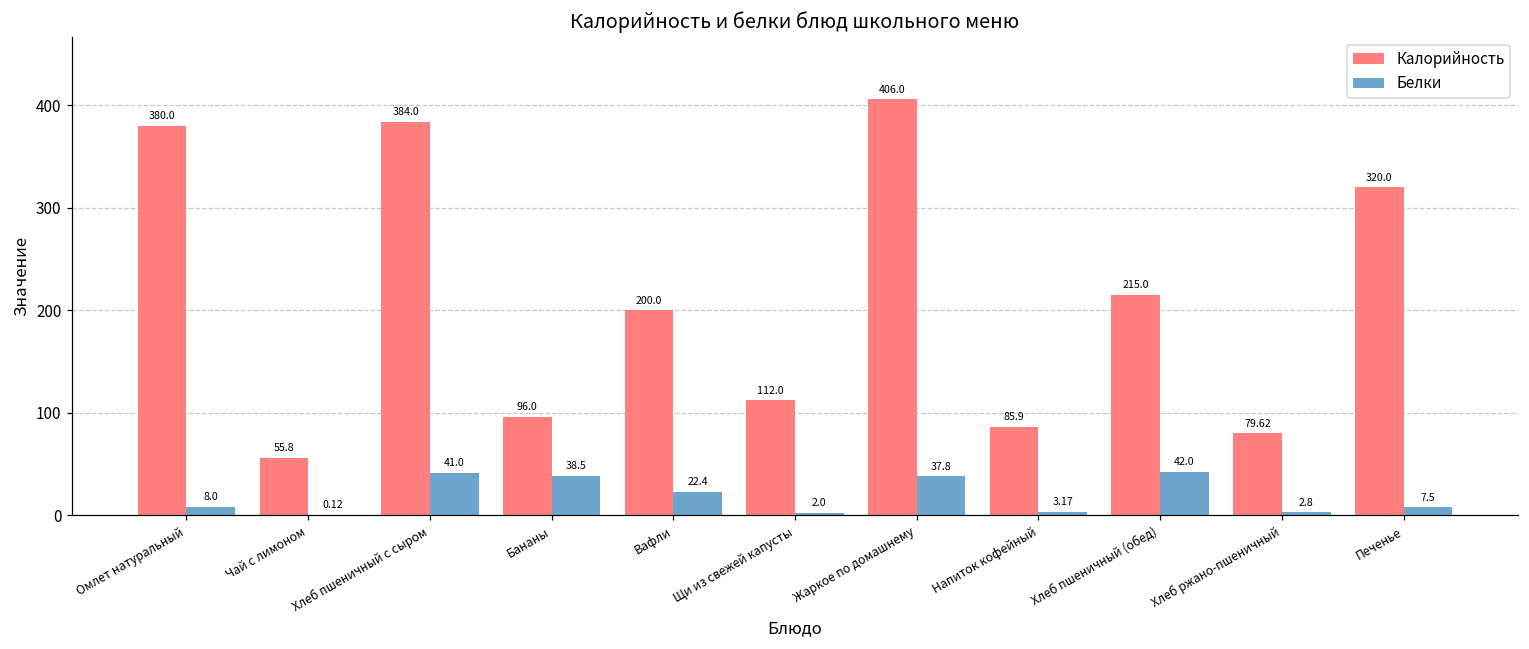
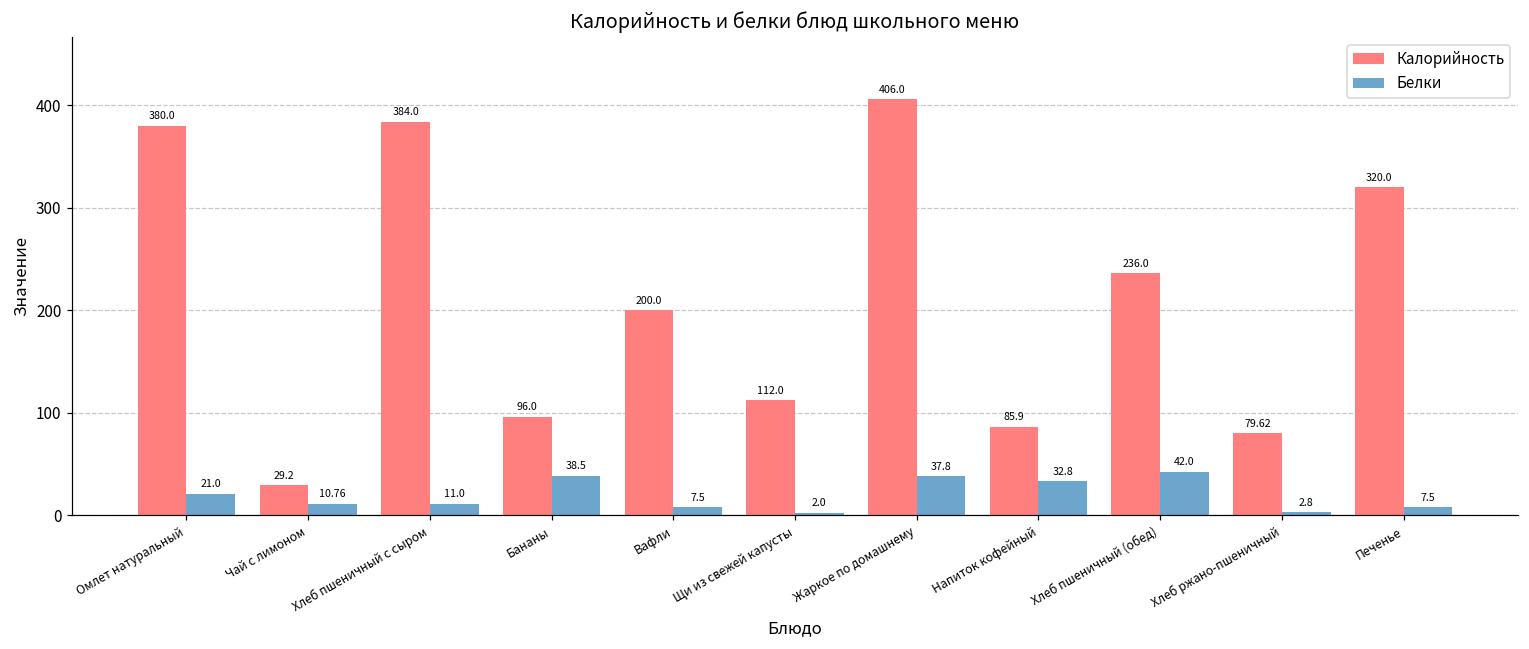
  {
    "Калорийность": {
      "Омлет натуральный": 380.0,
-     "Чай с лимоном": 55.8,
+     "Чай с лимоном": 29.2,
      "Хлеб пшеничный с сыром": 384.0,
      "Бананы": 96.0,
      "Вафли": 200.0,
      "Щи из свежей капусты": 112.0,
      "Жаркое по домашнему": 406.0,
      "Напиток кофейный": 85.9,
-     "Хлеб пшеничный (обед)": 215.0,
+     "Хлеб пшеничный (обед)": 236.0,
      "Хлеб ржано-пшеничный": 79.62,
      "Печенье": 320.0
    },
    "Белки": {
-     "Омлет натуральный": 8.0,
-     "Чай с лимоном": 0.12,
-     "Хлеб пшеничный с сыром": 41.0,
+     "Омлет натуральный": 21.0,
+     "Чай с лимоном": 10.76,
+     "Хлеб пшеничный с сыром": 11.0,
      "Бананы": 38.5,
-     "Вафли": 22.4,
+     "Вафли": 7.5,
      "Щи из свежей капусты": 2.0,
      "Жаркое по домашнему": 37.8,
-     "Напиток кофейный": 3.17,
+     "Напиток кофейный": 32.8,
      "Хлеб пшеничный (обед)": 42.0,
      "Хлеб ржано-пшеничный": 2.8,
      "Печенье": 7.5
    }
  }
